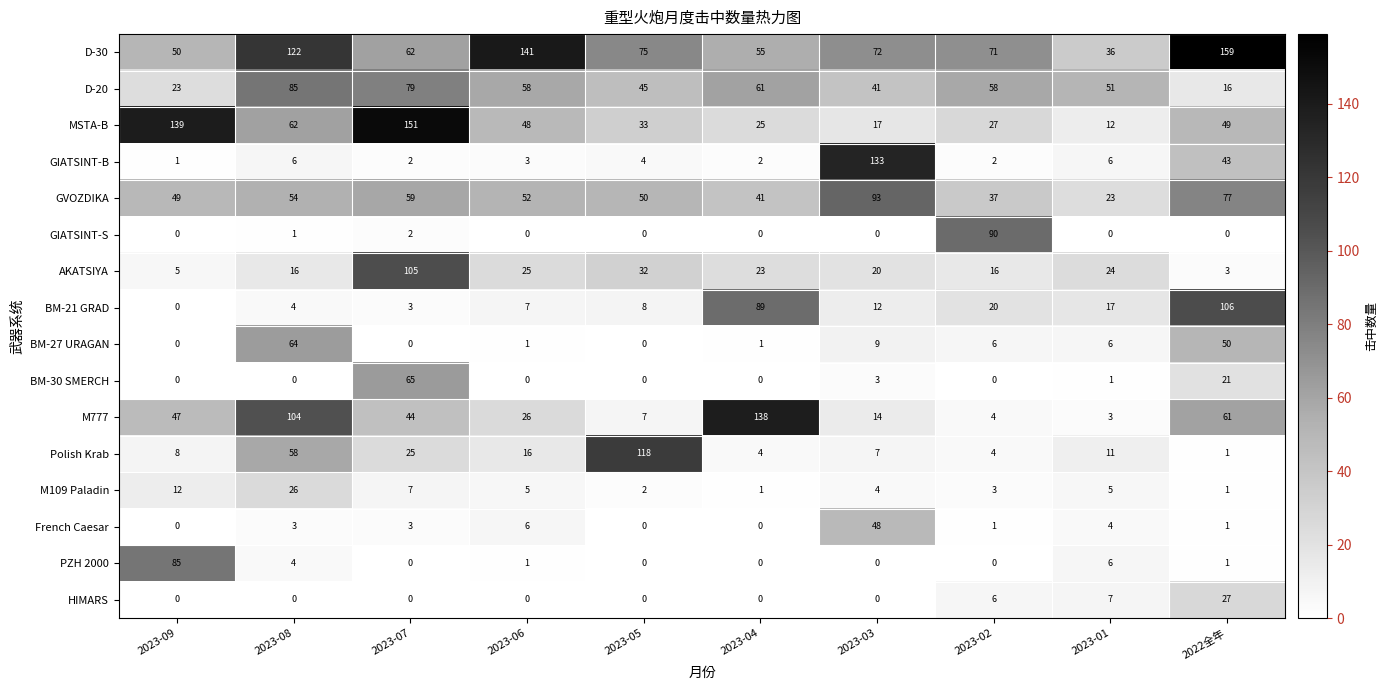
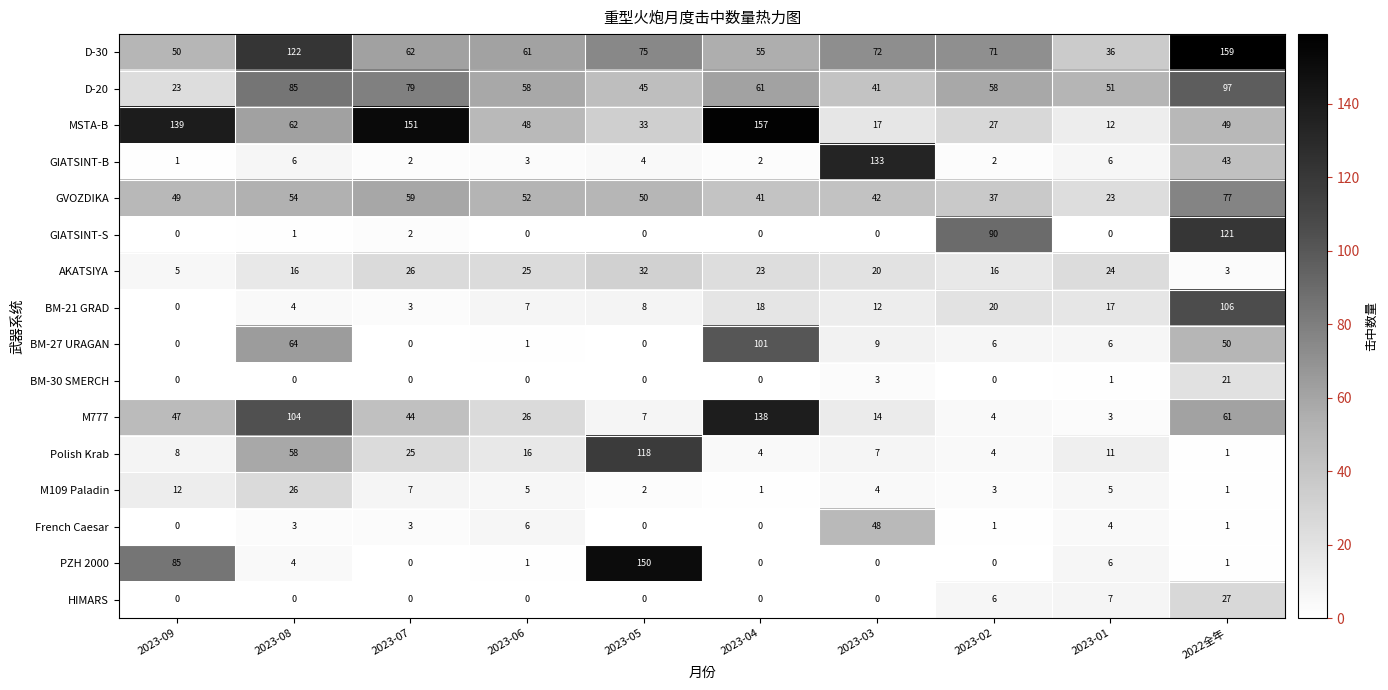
  {
    "D-30": {
      "2023-09": 50,
      "2023-08": 122,
      "2023-07": 62,
-     "2023-06": 141,
+     "2023-06": 61,
      "2023-05": 75,
      "2023-04": 55,
      "2023-03": 72,
      "2023-02": 71,
      "2023-01": 36,
      "2022全年": 159
    },
    "D-20": {
      "2023-09": 23,
      "2023-08": 85,
      "2023-07": 79,
      "2023-06": 58,
      "2023-05": 45,
      "2023-04": 61,
      "2023-03": 41,
      "2023-02": 58,
      "2023-01": 51,
-     "2022全年": 16
+     "2022全年": 97
    },
    "MSTA-B": {
      "2023-09": 139,
      "2023-08": 62,
      "2023-07": 151,
      "2023-06": 48,
      "2023-05": 33,
-     "2023-04": 25,
+     "2023-04": 157,
      "2023-03": 17,
      "2023-02": 27,
      "2023-01": 12,
      "2022全年": 49
    },
    "GIATSINT-B": {
      "2023-09": 1,
      "2023-08": 6,
      "2023-07": 2,
      "2023-06": 3,
      "2023-05": 4,
      "2023-04": 2,
      "2023-03": 133,
      "2023-02": 2,
      "2023-01": 6,
      "2022全年": 43
    },
    "GVOZDIKA": {
      "2023-09": 49,
      "2023-08": 54,
      "2023-07": 59,
      "2023-06": 52,
      "2023-05": 50,
      "2023-04": 41,
-     "2023-03": 93,
+     "2023-03": 42,
      "2023-02": 37,
      "2023-01": 23,
      "2022全年": 77
    },
    "GIATSINT-S": {
      "2023-09": 0,
      "2023-08": 1,
      "2023-07": 2,
      "2023-06": 0,
      "2023-05": 0,
      "2023-04": 0,
      "2023-03": 0,
      "2023-02": 90,
      "2023-01": 0,
-     "2022全年": 0
+     "2022全年": 121
    },
    "AKATSIYA": {
      "2023-09": 5,
      "2023-08": 16,
-     "2023-07": 105,
+     "2023-07": 26,
      "2023-06": 25,
      "2023-05": 32,
      "2023-04": 23,
      "2023-03": 20,
      "2023-02": 16,
      "2023-01": 24,
      "2022全年": 3
    },
    "BM-21 GRAD": {
      "2023-09": 0,
      "2023-08": 4,
      "2023-07": 3,
      "2023-06": 7,
      "2023-05": 8,
-     "2023-04": 89,
+     "2023-04": 18,
      "2023-03": 12,
      "2023-02": 20,
      "2023-01": 17,
      "2022全年": 106
    },
    "BM-27 URAGAN": {
      "2023-09": 0,
      "2023-08": 64,
      "2023-07": 0,
      "2023-06": 1,
      "2023-05": 0,
-     "2023-04": 1,
+     "2023-04": 101,
      "2023-03": 9,
      "2023-02": 6,
      "2023-01": 6,
      "2022全年": 50
    },
    "BM-30 SMERCH": {
      "2023-09": 0,
      "2023-08": 0,
-     "2023-07": 65,
+     "2023-07": 0,
      "2023-06": 0,
      "2023-05": 0,
      "2023-04": 0,
      "2023-03": 3,
      "2023-02": 0,
      "2023-01": 1,
      "2022全年": 21
    },
    "M777": {
      "2023-09": 47,
      "2023-08": 104,
      "2023-07": 44,
      "2023-06": 26,
      "2023-05": 7,
      "2023-04": 138,
      "2023-03": 14,
      "2023-02": 4,
      "2023-01": 3,
      "2022全年": 61
    },
    "Polish Krab": {
      "2023-09": 8,
      "2023-08": 58,
      "2023-07": 25,
      "2023-06": 16,
      "2023-05": 118,
      "2023-04": 4,
      "2023-03": 7,
      "2023-02": 4,
      "2023-01": 11,
      "2022全年": 1
    },
    "M109 Paladin": {
      "2023-09": 12,
      "2023-08": 26,
      "2023-07": 7,
      "2023-06": 5,
      "2023-05": 2,
      "2023-04": 1,
      "2023-03": 4,
      "2023-02": 3,
      "2023-01": 5,
      "2022全年": 1
    },
    "French Caesar": {
      "2023-09": 0,
      "2023-08": 3,
      "2023-07": 3,
      "2023-06": 6,
      "2023-05": 0,
      "2023-04": 0,
      "2023-03": 48,
      "2023-02": 1,
      "2023-01": 4,
      "2022全年": 1
    },
    "PZH 2000": {
      "2023-09": 85,
      "2023-08": 4,
      "2023-07": 0,
      "2023-06": 1,
-     "2023-05": 0,
+     "2023-05": 150,
      "2023-04": 0,
      "2023-03": 0,
      "2023-02": 0,
      "2023-01": 6,
      "2022全年": 1
    },
    "HIMARS": {
      "2023-09": 0,
      "2023-08": 0,
      "2023-07": 0,
      "2023-06": 0,
      "2023-05": 0,
      "2023-04": 0,
      "2023-03": 0,
      "2023-02": 6,
      "2023-01": 7,
      "2022全年": 27
    }
  }
